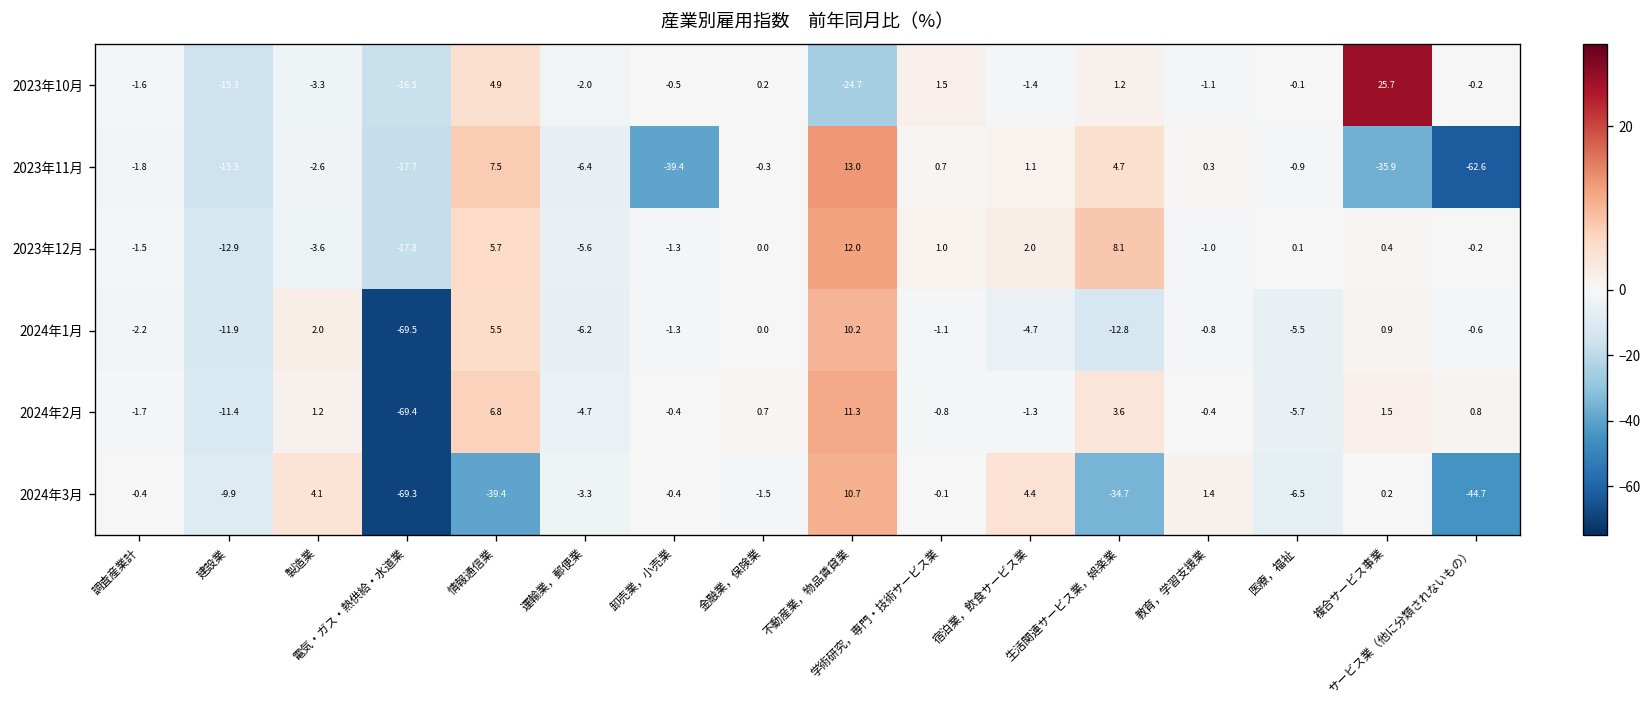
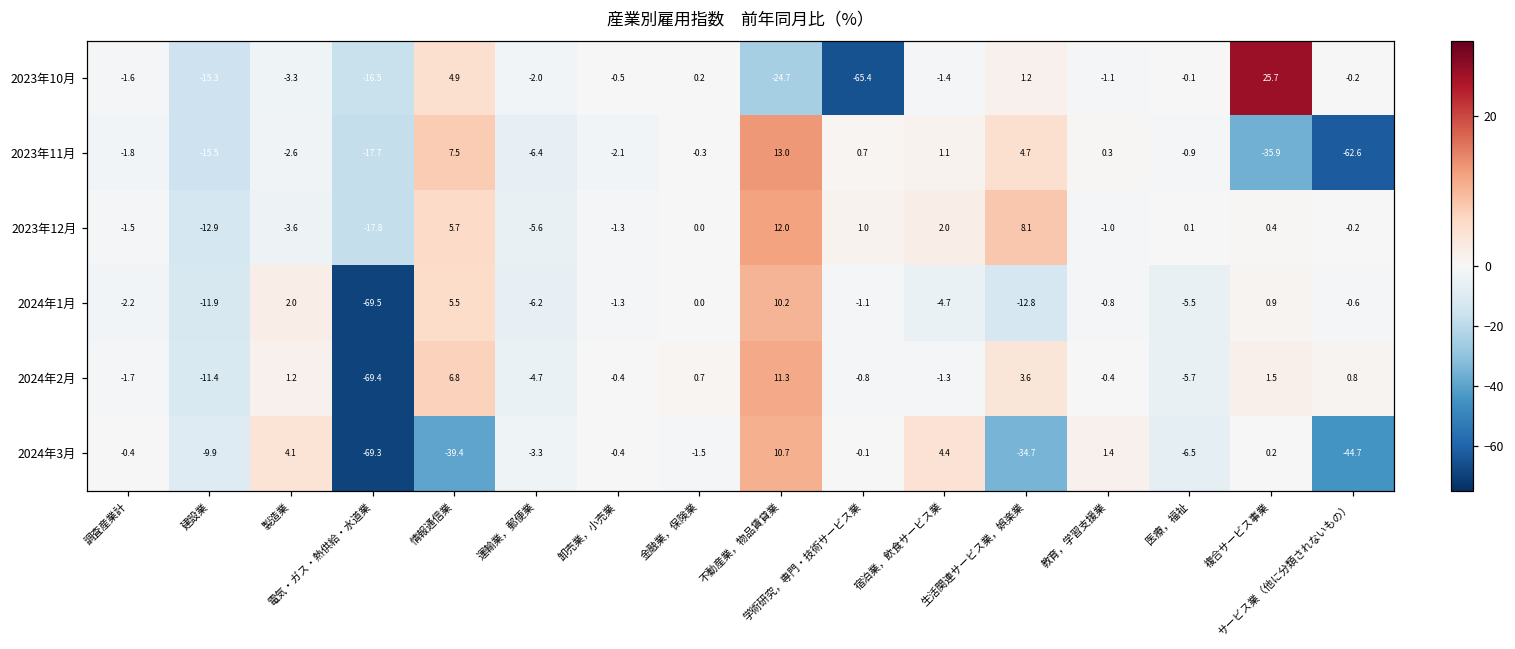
  {
    "2023年10月": {
      "調査産業計": -1.6,
      "建設業": -15.3,
      "製造業": -3.3,
      "電気・ガス・熱供給・水道業": -16.5,
      "情報通信業": 4.9,
      "運輸業，郵便業": -2.0,
      "卸売業，小売業": -0.5,
      "金融業，保険業": 0.2,
      "不動産業，物品賃貸業": -24.7,
-     "学術研究，専門・技術サービス業": 1.5,
+     "学術研究，専門・技術サービス業": -65.4,
      "宿泊業，飲食サービス業": -1.4,
      "生活関連サービス業，娯楽業": 1.2,
      "教育，学習支援業": -1.1,
      "医療，福祉": -0.1,
      "複合サービス事業": 25.7,
      "サービス業（他に分類されないもの）": -0.2
    },
    "2023年11月": {
      "調査産業計": -1.8,
      "建設業": -15.5,
      "製造業": -2.6,
      "電気・ガス・熱供給・水道業": -17.7,
      "情報通信業": 7.5,
      "運輸業，郵便業": -6.4,
-     "卸売業，小売業": -39.4,
+     "卸売業，小売業": -2.1,
      "金融業，保険業": -0.3,
      "不動産業，物品賃貸業": 13.0,
      "学術研究，専門・技術サービス業": 0.7,
      "宿泊業，飲食サービス業": 1.1,
      "生活関連サービス業，娯楽業": 4.7,
      "教育，学習支援業": 0.3,
      "医療，福祉": -0.9,
      "複合サービス事業": -35.9,
      "サービス業（他に分類されないもの）": -62.6
    },
    "2023年12月": {
      "調査産業計": -1.5,
      "建設業": -12.9,
      "製造業": -3.6,
      "電気・ガス・熱供給・水道業": -17.8,
      "情報通信業": 5.7,
      "運輸業，郵便業": -5.6,
      "卸売業，小売業": -1.3,
      "金融業，保険業": 0.0,
      "不動産業，物品賃貸業": 12.0,
      "学術研究，専門・技術サービス業": 1.0,
      "宿泊業，飲食サービス業": 2.0,
      "生活関連サービス業，娯楽業": 8.1,
      "教育，学習支援業": -1.0,
      "医療，福祉": 0.1,
      "複合サービス事業": 0.4,
      "サービス業（他に分類されないもの）": -0.2
    },
    "2024年1月": {
      "調査産業計": -2.2,
      "建設業": -11.9,
      "製造業": 2.0,
      "電気・ガス・熱供給・水道業": -69.5,
      "情報通信業": 5.5,
      "運輸業，郵便業": -6.2,
      "卸売業，小売業": -1.3,
      "金融業，保険業": 0.0,
      "不動産業，物品賃貸業": 10.2,
      "学術研究，専門・技術サービス業": -1.1,
      "宿泊業，飲食サービス業": -4.7,
      "生活関連サービス業，娯楽業": -12.8,
      "教育，学習支援業": -0.8,
      "医療，福祉": -5.5,
      "複合サービス事業": 0.9,
      "サービス業（他に分類されないもの）": -0.6
    },
    "2024年2月": {
      "調査産業計": -1.7,
      "建設業": -11.4,
      "製造業": 1.2,
      "電気・ガス・熱供給・水道業": -69.4,
      "情報通信業": 6.8,
      "運輸業，郵便業": -4.7,
      "卸売業，小売業": -0.4,
      "金融業，保険業": 0.7,
      "不動産業，物品賃貸業": 11.3,
      "学術研究，専門・技術サービス業": -0.8,
      "宿泊業，飲食サービス業": -1.3,
      "生活関連サービス業，娯楽業": 3.6,
      "教育，学習支援業": -0.4,
      "医療，福祉": -5.7,
      "複合サービス事業": 1.5,
      "サービス業（他に分類されないもの）": 0.8
    },
    "2024年3月": {
      "調査産業計": -0.4,
      "建設業": -9.9,
      "製造業": 4.1,
      "電気・ガス・熱供給・水道業": -69.3,
      "情報通信業": -39.4,
      "運輸業，郵便業": -3.3,
      "卸売業，小売業": -0.4,
      "金融業，保険業": -1.5,
      "不動産業，物品賃貸業": 10.7,
      "学術研究，専門・技術サービス業": -0.1,
      "宿泊業，飲食サービス業": 4.4,
      "生活関連サービス業，娯楽業": -34.7,
      "教育，学習支援業": 1.4,
      "医療，福祉": -6.5,
      "複合サービス事業": 0.2,
      "サービス業（他に分類されないもの）": -44.7
    }
  }
